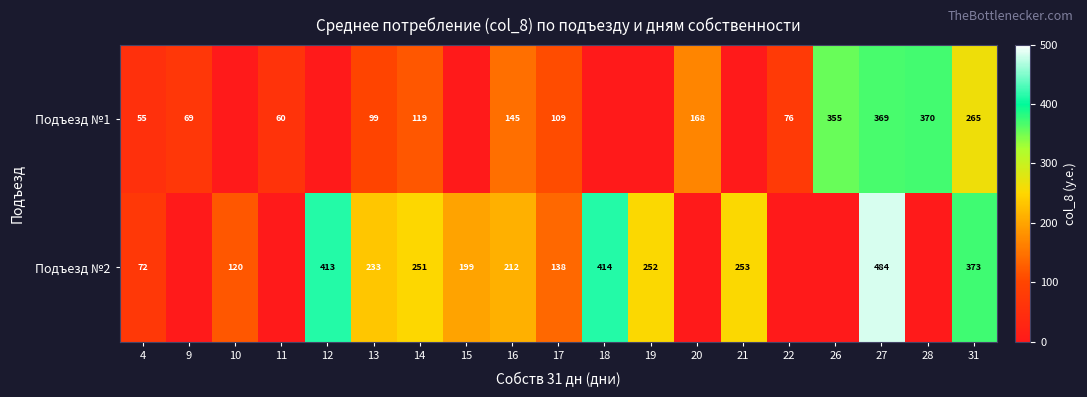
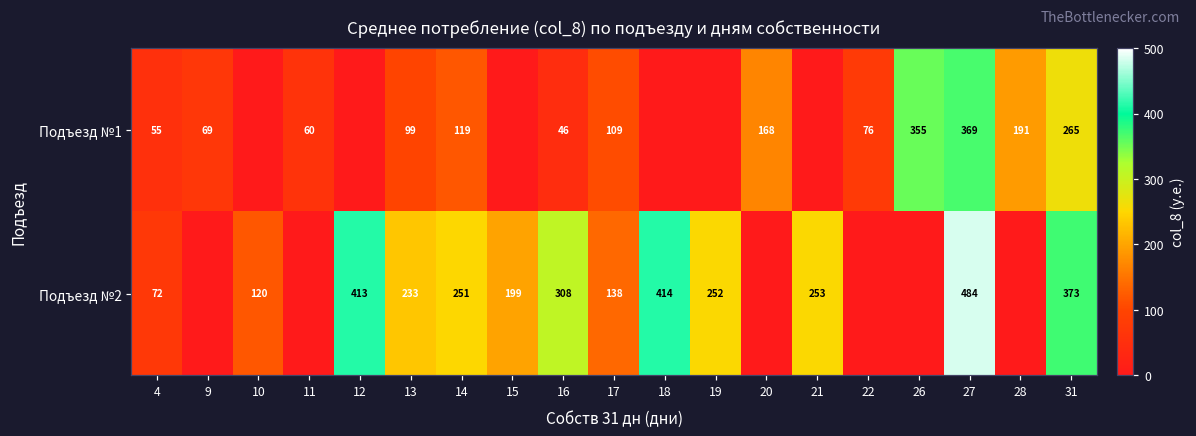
  {
    "Подъезд №1": {
      "4": 55,
      "9": 69,
      "11": 60,
      "13": 99,
      "14": 119,
-     "16": 145,
+     "16": 46,
      "17": 109,
      "20": 168,
      "22": 76,
      "26": 355,
      "27": 369,
-     "28": 370,
+     "28": 191,
      "31": 265
    },
    "Подъезд №2": {
      "4": 72,
      "10": 120,
      "12": 413,
      "13": 233,
      "14": 251,
      "15": 199,
-     "16": 212,
+     "16": 308,
      "17": 138,
      "18": 414,
      "19": 252,
      "21": 253,
      "27": 484,
      "31": 373
    }
  }
